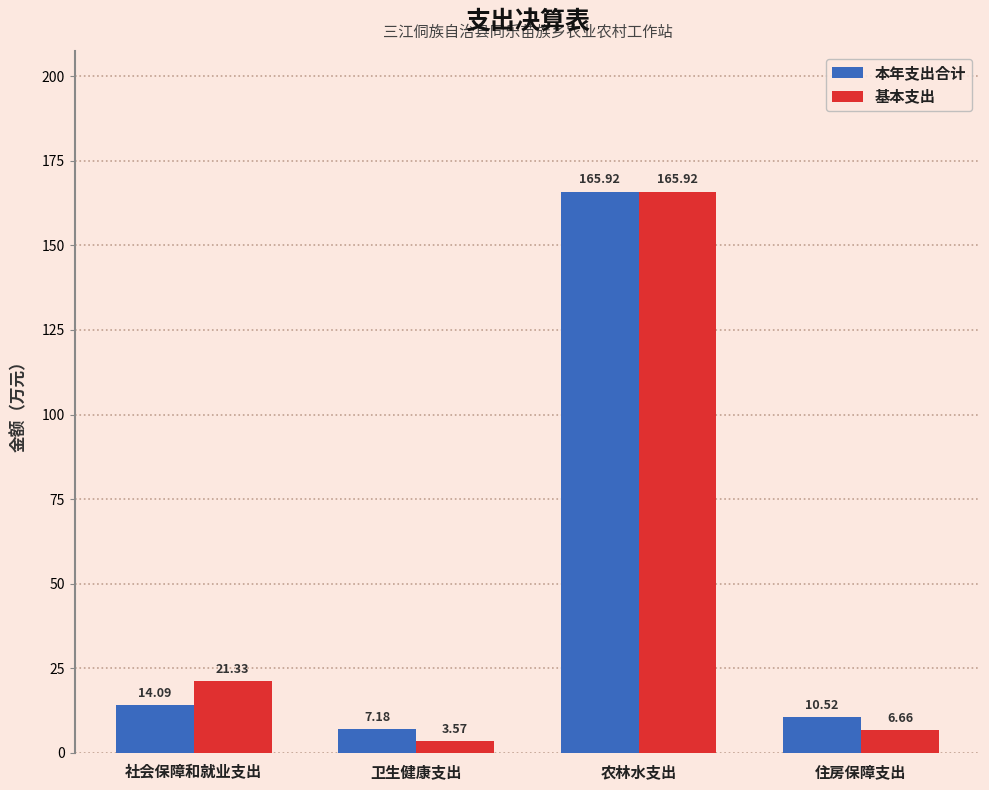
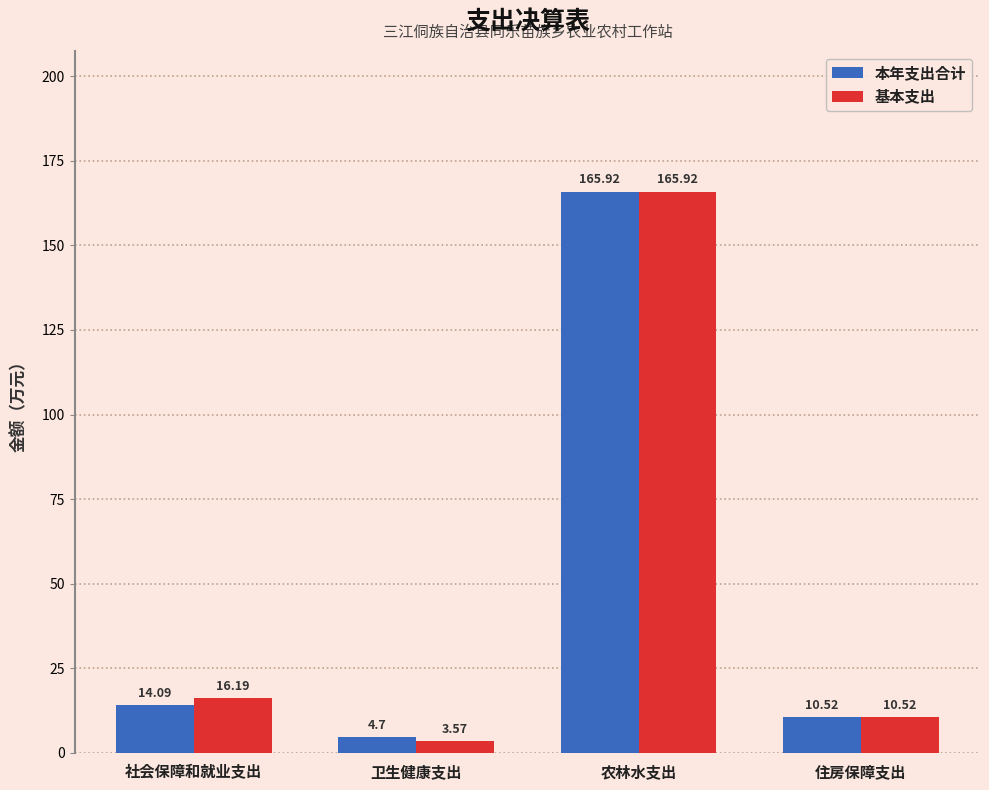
  {
    "本年支出合计": {
      "社会保障和就业支出": 14.09,
-     "卫生健康支出": 7.18,
+     "卫生健康支出": 4.7,
      "农林水支出": 165.92,
      "住房保障支出": 10.52
    },
    "基本支出": {
-     "社会保障和就业支出": 21.33,
+     "社会保障和就业支出": 16.19,
      "卫生健康支出": 3.57,
      "农林水支出": 165.92,
-     "住房保障支出": 6.66
+     "住房保障支出": 10.52
    }
  }
